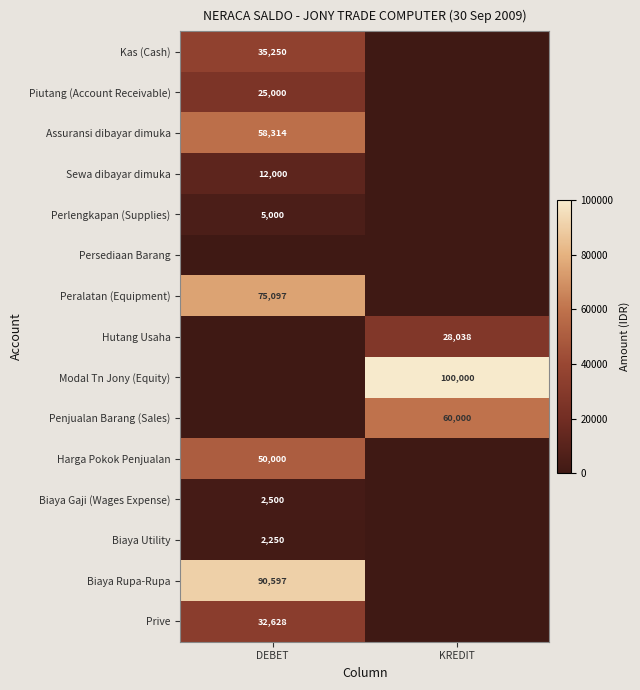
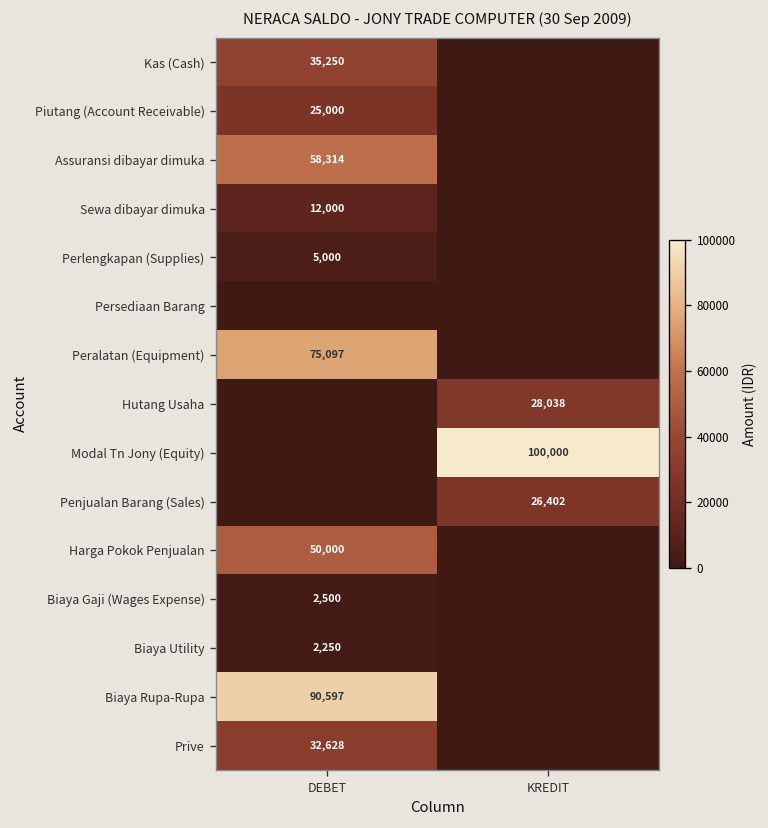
  {
    "Kas (Cash)": {
      "DEBET": "35,250"
    },
    "Piutang (Account Receivable)": {
      "DEBET": "25,000"
    },
    "Assuransi dibayar dimuka": {
      "DEBET": "58,314"
    },
    "Sewa dibayar dimuka": {
      "DEBET": "12,000"
    },
    "Perlengkapan (Supplies)": {
      "DEBET": "5,000"
    },
    "Peralatan (Equipment)": {
      "DEBET": "75,097"
    },
    "Hutang Usaha": {
      "KREDIT": "28,038"
    },
    "Modal Tn Jony (Equity)": {
      "KREDIT": "100,000"
    },
    "Penjualan Barang (Sales)": {
-     "KREDIT": "60,000"
+     "KREDIT": "26,402"
    },
    "Harga Pokok Penjualan": {
      "DEBET": "50,000"
    },
    "Biaya Gaji (Wages Expense)": {
      "DEBET": "2,500"
    },
    "Biaya Utility": {
      "DEBET": "2,250"
    },
    "Biaya Rupa-Rupa": {
      "DEBET": "90,597"
    },
    "Prive": {
      "DEBET": "32,628"
    }
  }
